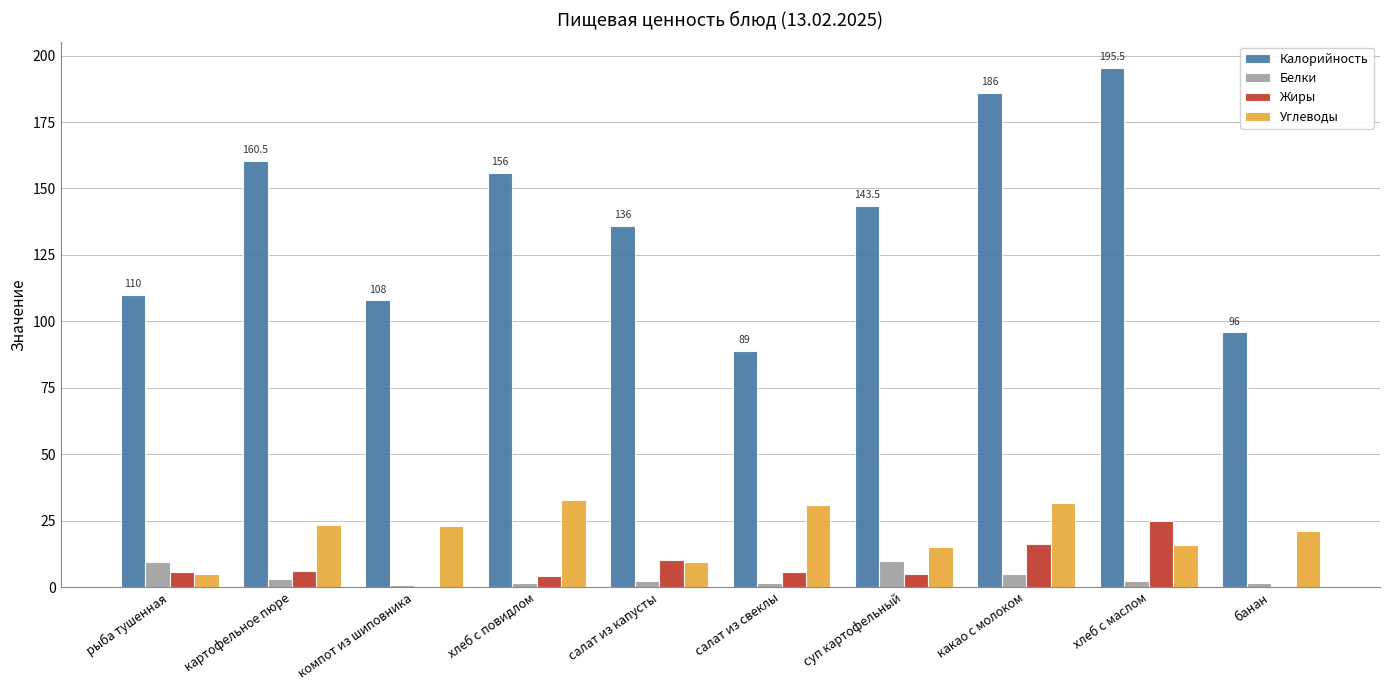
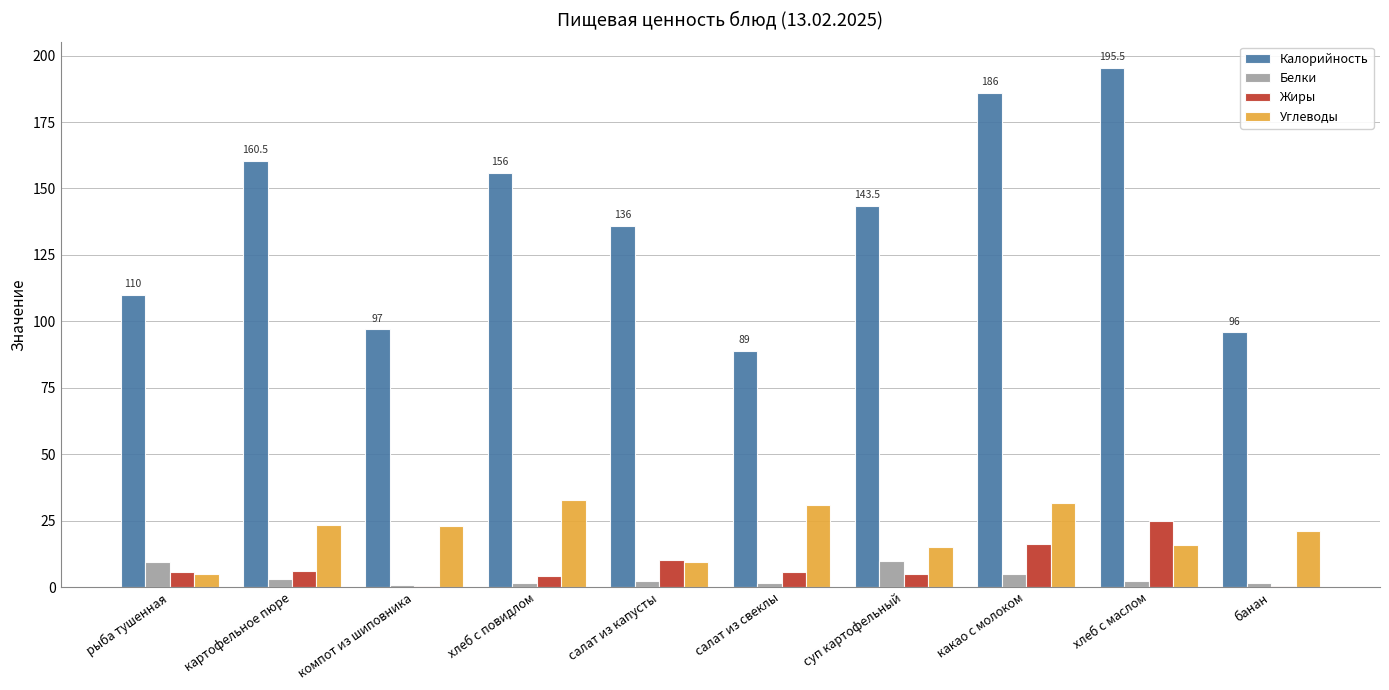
  {
    "Калорийность": {
      "рыба тушенная": 110,
      "картофельное пюре": 160.5,
-     "компот из шиповника": 108,
+     "компот из шиповника": 97,
      "хлеб с повидлом": 156,
      "салат из капусты": 136,
      "салат из свеклы": 89,
      "суп картофельный": 143.5,
      "какао с молоком": 186,
      "хлеб с маслом": 195.5,
      "банан": 96
    },
    "Белки": {
      "рыба тушенная": 10,
      "картофельное пюре": 3,
      "хлеб с повидлом": 2,
      "салат из капусты": 2,
      "салат из свеклы": 2,
      "суп картофельный": 10,
      "какао с молоком": 5,
      "хлеб с маслом": 2,
      "банан": 2
    },
    "Жиры": {
      "рыба тушенная": 6,
      "картофельное пюре": 6,
      "хлеб с повидлом": 4,
      "салат из капусты": 10,
      "салат из свеклы": 6,
      "суп картофельный": 5,
      "какао с молоком": 16,
      "хлеб с маслом": 25
    },
    "Углеводы": {
      "рыба тушенная": 5,
      "картофельное пюре": 23,
      "компот из шиповника": 23,
      "хлеб с повидлом": 33,
      "салат из капусты": 9,
      "салат из свеклы": 31,
      "суп картофельный": 15,
      "какао с молоком": 32,
      "хлеб с маслом": 16,
      "банан": 21
    }
  }
